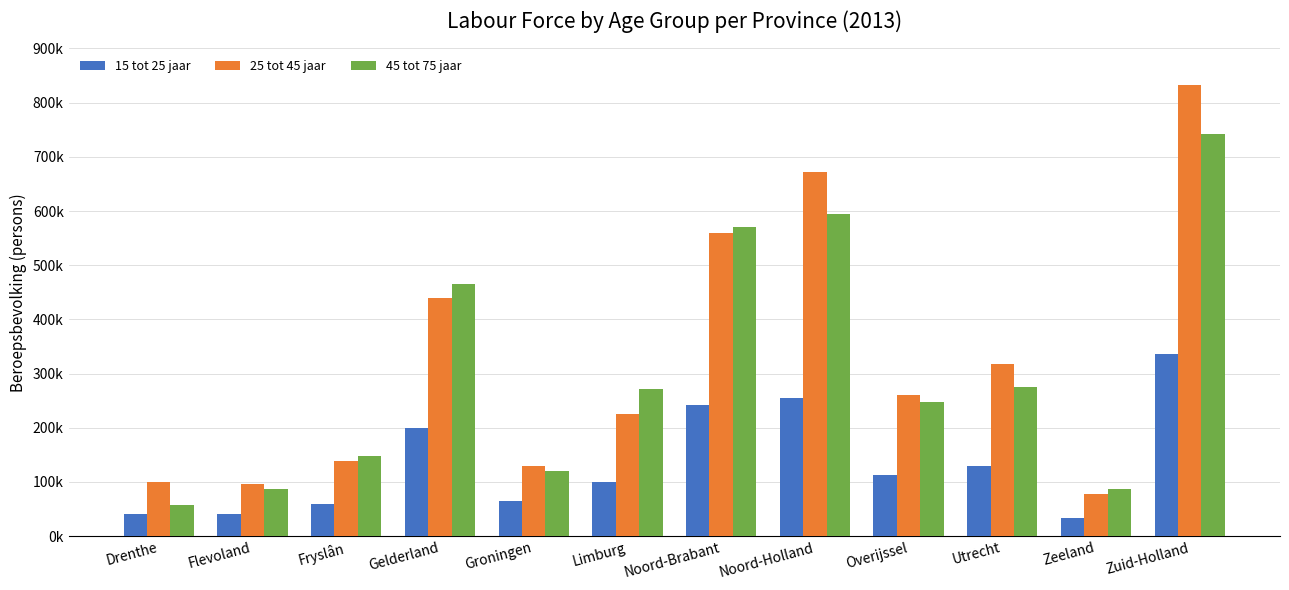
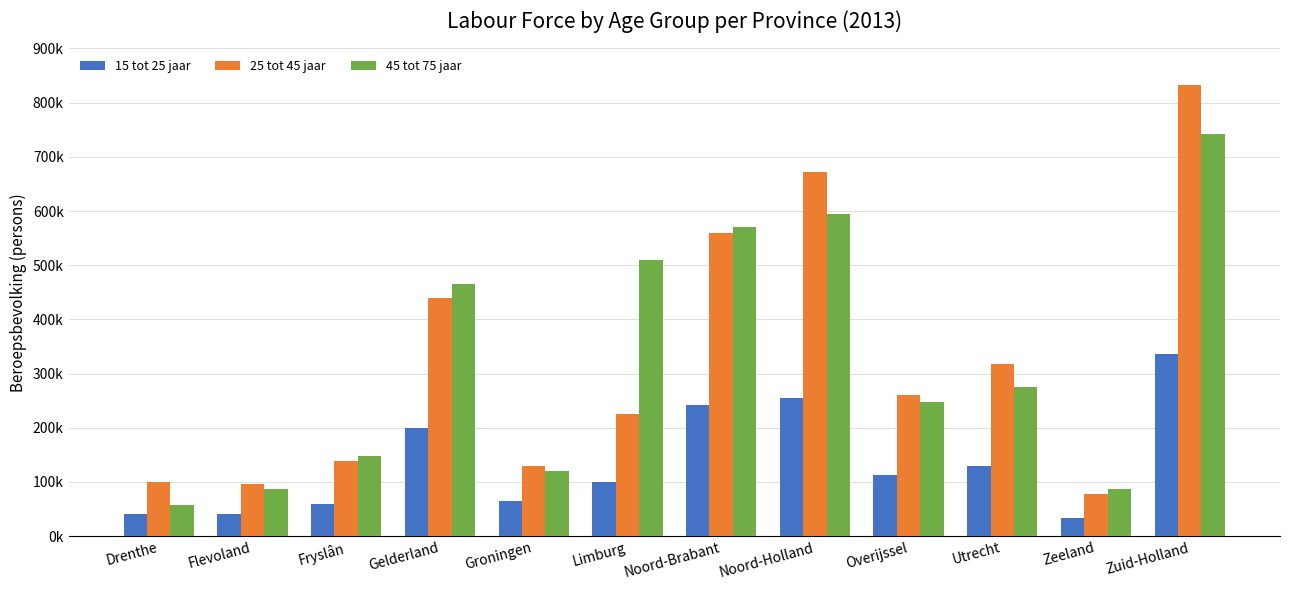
  {
    "15 tot 25 jaar": {
      "Drenthe": 40000,
      "Flevoland": 40000,
      "Fryslân": 60000,
      "Gelderland": 200000,
      "Groningen": 70000,
      "Limburg": 100000,
      "Noord-Brabant": 240000,
      "Noord-Holland": 260000,
      "Overijssel": 110000,
      "Utrecht": 130000,
      "Zeeland": 30000,
      "Zuid-Holland": 340000
    },
    "25 tot 45 jaar": {
      "Drenthe": 100000,
      "Flevoland": 100000,
      "Fryslân": 140000,
      "Gelderland": 440000,
      "Groningen": 130000,
      "Limburg": 230000,
      "Noord-Brabant": 560000,
      "Noord-Holland": 670000,
      "Overijssel": 260000,
      "Utrecht": 320000,
      "Zeeland": 80000,
      "Zuid-Holland": 830000
    },
    "45 tot 75 jaar": {
      "Drenthe": 60000,
      "Flevoland": 90000,
      "Fryslân": 150000,
      "Gelderland": 470000,
      "Groningen": 120000,
-     "Limburg": 270000,
+     "Limburg": 510000,
      "Noord-Brabant": 570000,
      "Noord-Holland": 590000,
      "Overijssel": 250000,
      "Utrecht": 280000,
      "Zeeland": 90000,
      "Zuid-Holland": 740000
    }
  }
